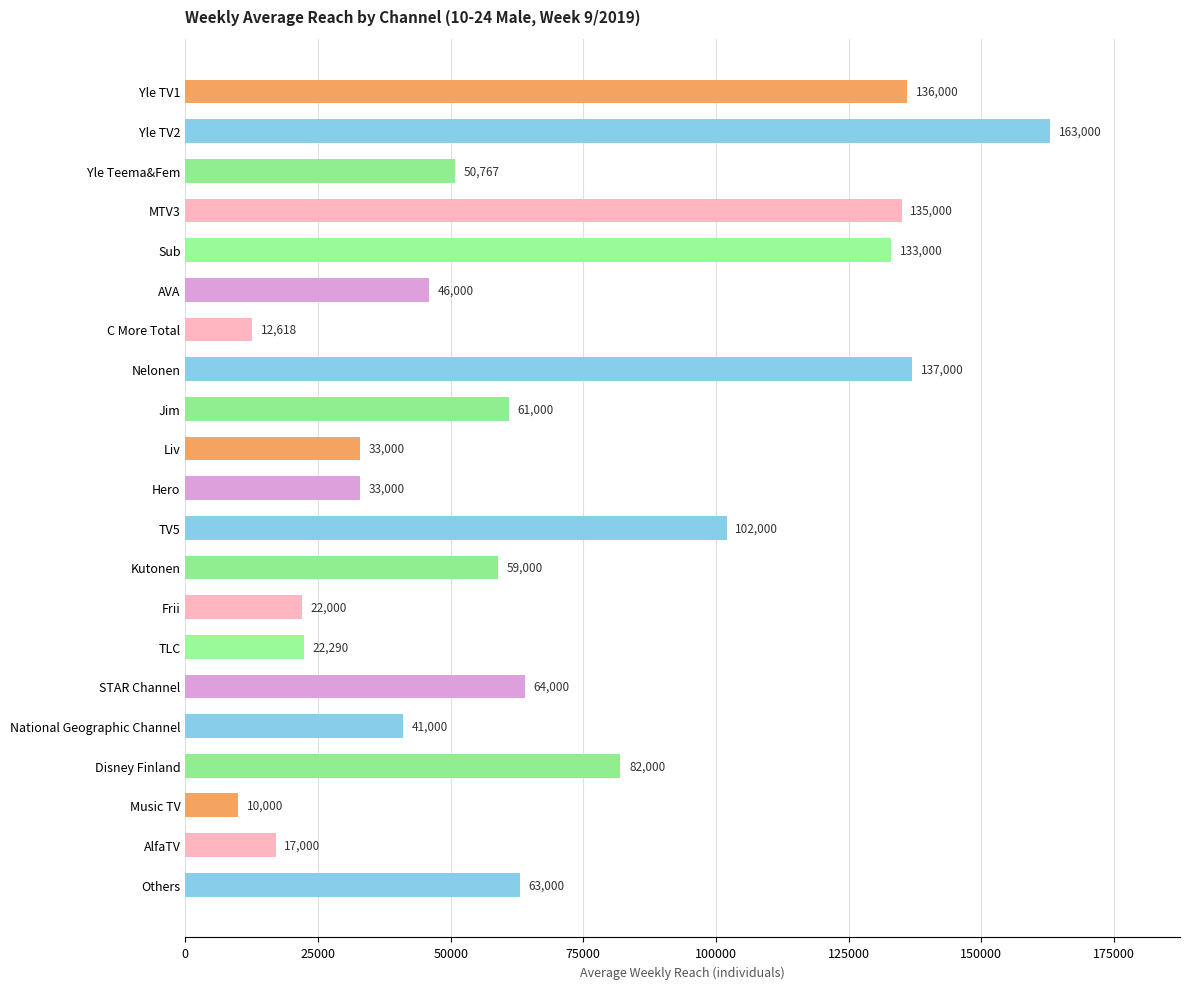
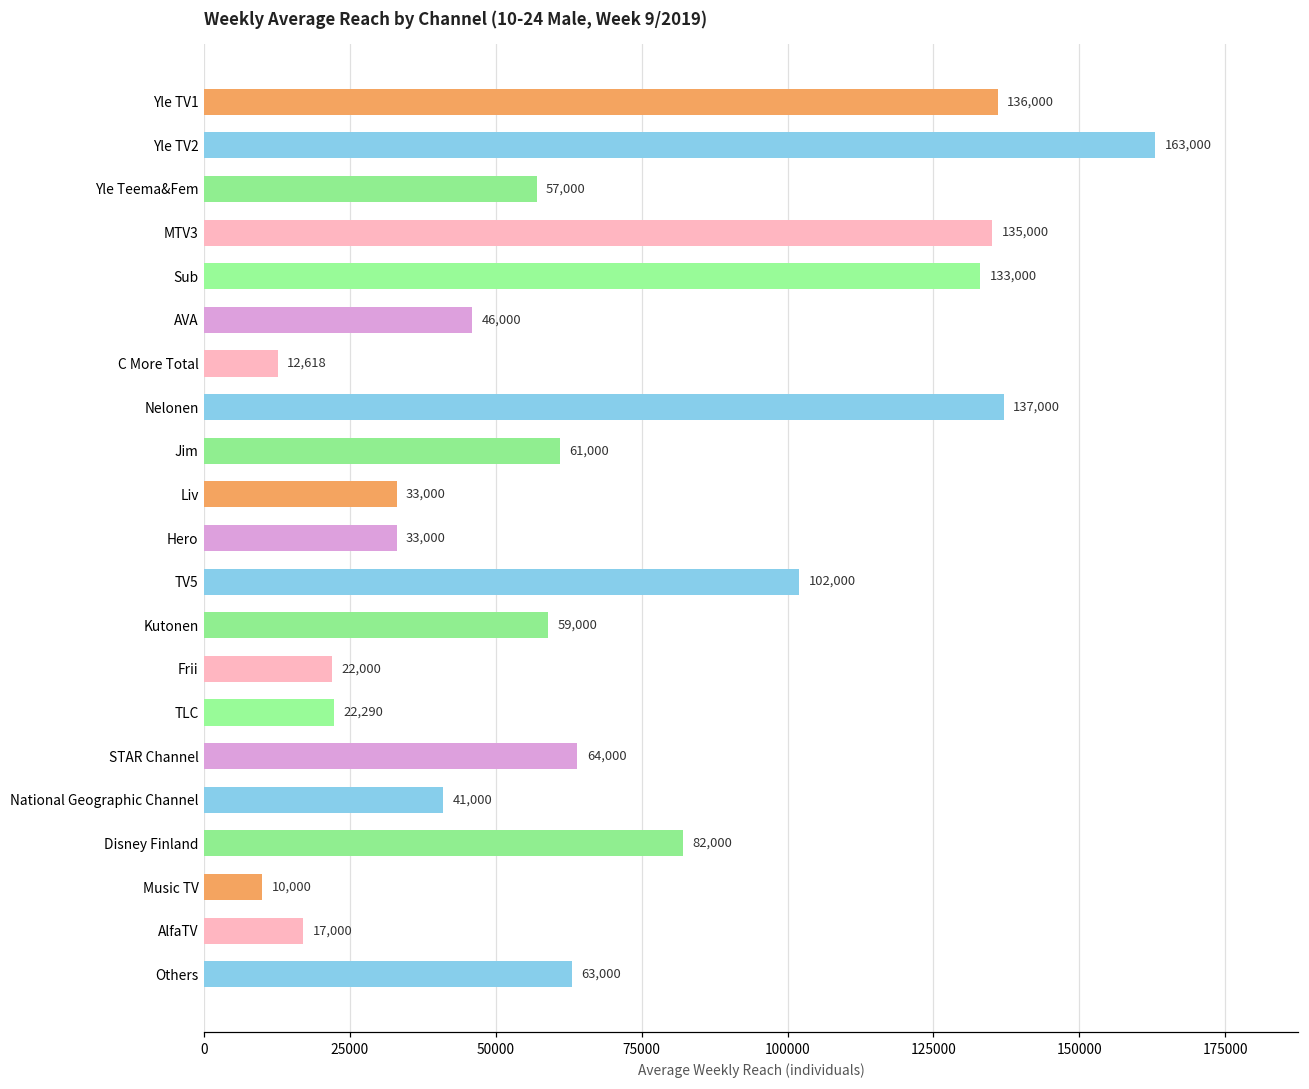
  {
    "Yle TV1": "136,000",
    "Yle TV2": "163,000",
-   "Yle Teema&Fem": "50,767",
+   "Yle Teema&Fem": "57,000",
    "MTV3": "135,000",
    "Sub": "133,000",
    "AVA": "46,000",
    "C More Total": "12,618",
    "Nelonen": "137,000",
    "Jim": "61,000",
    "Liv": "33,000",
    "Hero": "33,000",
    "TV5": "102,000",
    "Kutonen": "59,000",
    "Frii": "22,000",
    "TLC": "22,290",
    "STAR Channel": "64,000",
    "National Geographic Channel": "41,000",
    "Disney Finland": "82,000",
    "Music TV": "10,000",
    "AlfaTV": "17,000",
    "Others": "63,000"
  }
